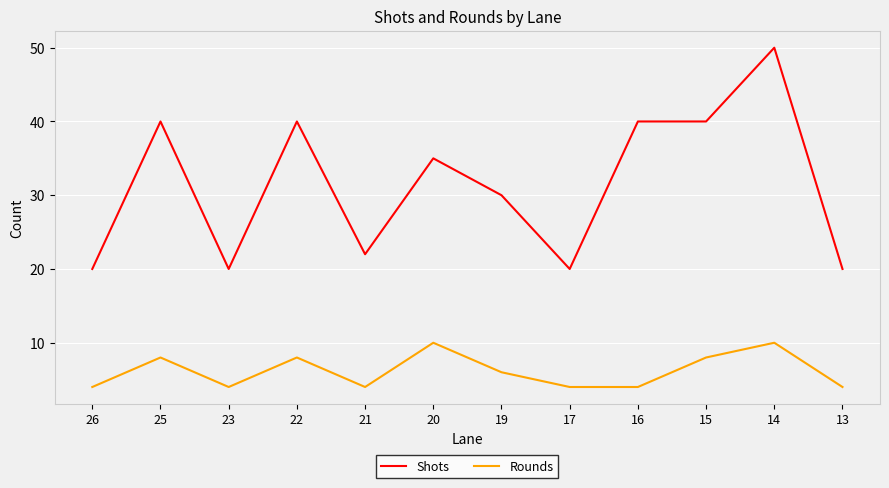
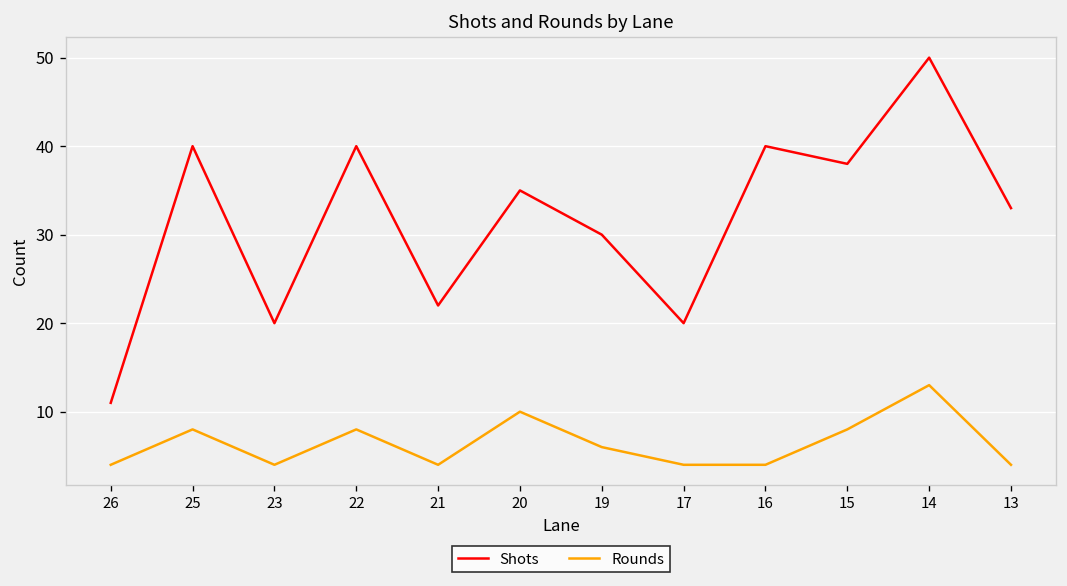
  {
    "Shots": {
-     "26": 20,
+     "26": 11,
      "25": 40,
      "23": 20,
      "22": 40,
      "21": 22,
      "20": 35,
      "19": 30,
      "17": 20,
      "16": 40,
-     "15": 40,
+     "15": 38,
      "14": 50,
-     "13": 20
+     "13": 33
    },
    "Rounds": {
      "26": 4,
      "25": 8,
      "23": 4,
      "22": 8,
      "21": 4,
      "20": 10,
      "19": 6,
      "17": 4,
      "16": 4,
      "15": 8,
-     "14": 10,
+     "14": 13,
      "13": 4
    }
  }
